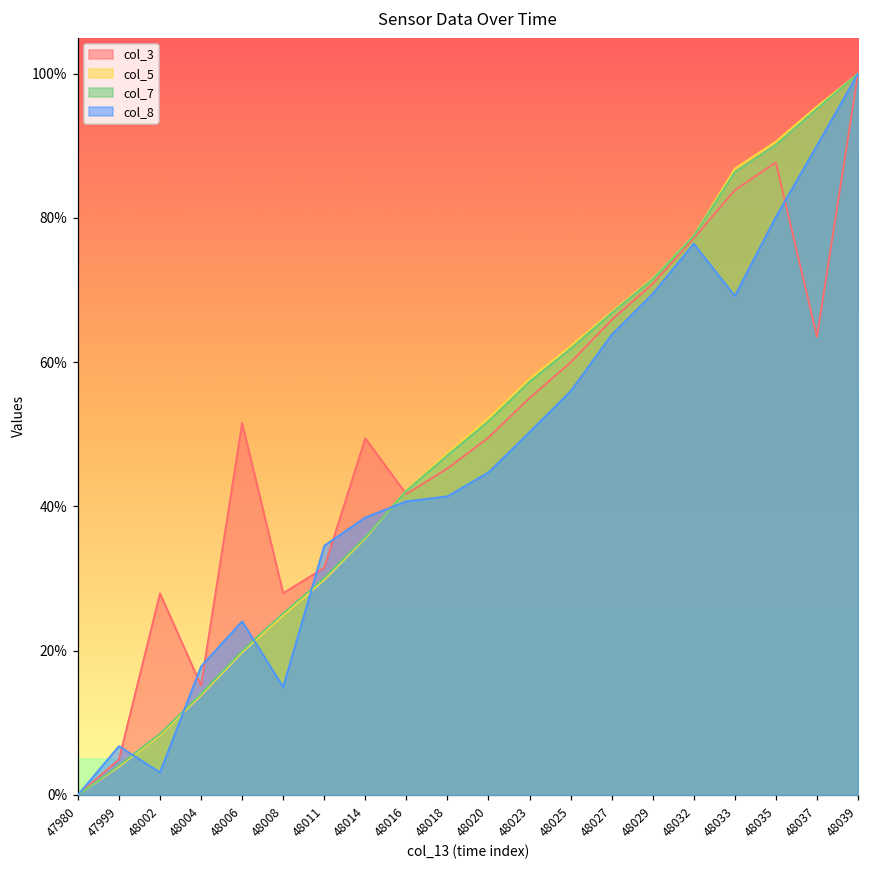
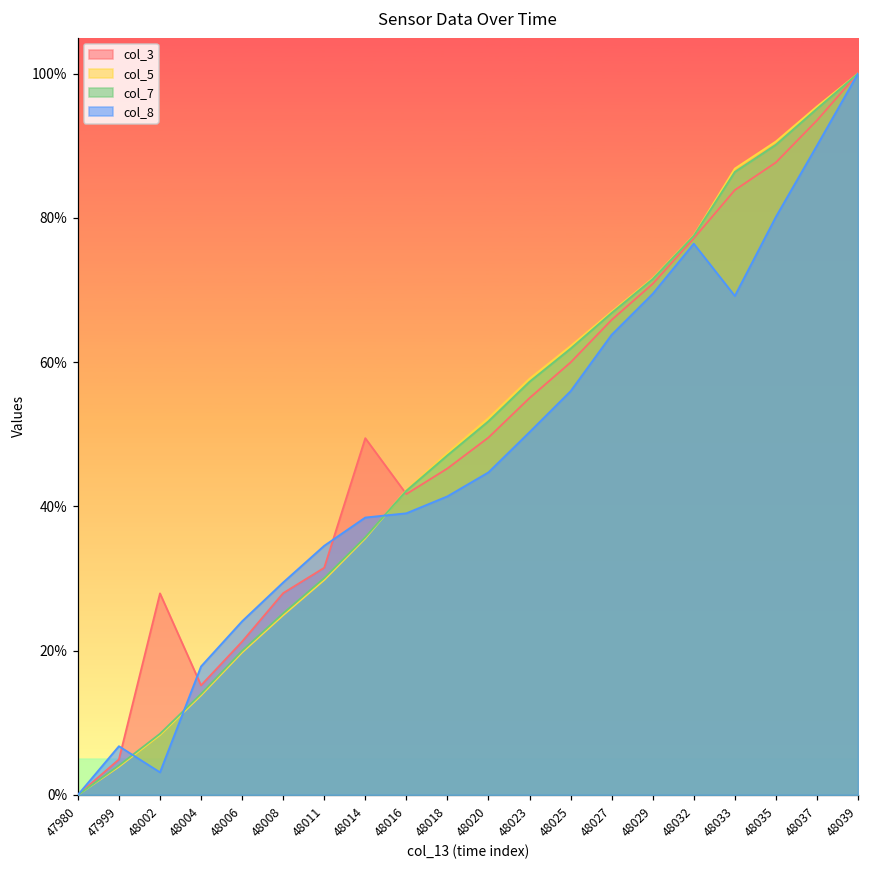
  {
    "col_3": {
      "48002": "28%",
      "48004": "15%",
-     "48006": "52%",
+     "48006": "21%",
      "48008": "28%",
      "48011": "31%",
      "48014": "49%",
      "48016": "42%",
      "48018": "45%",
      "48020": "50%",
      "48023": "55%",
      "48025": "60%",
      "48027": "66%",
      "48029": "71%",
      "48033": "84%",
      "48035": "88%",
-     "48037": "64%"
+     "48037": "94%"
    },
    "col_5": {
      "48020": "52%",
      "48023": "58%",
      "48033": "87%",
      "48035": "91%"
    },
    "col_7": {
      "48020": "52%",
      "48023": "57%",
      "48033": "86%",
      "48035": "90%"
    },
    "col_8": {
      "47999": "7%",
      "48004": "18%",
      "48006": "24%",
-     "48008": "15%",
+     "48008": "29%",
      "48011": "35%",
      "48014": "38%",
-     "48016": "41%",
+     "48016": "39%",
      "48018": "41%",
      "48020": "45%",
      "48023": "50%",
      "48025": "56%",
      "48027": "64%",
      "48029": "69%",
      "48032": "76%",
      "48033": "69%",
      "48035": "80%",
      "48037": "90%"
    }
  }
